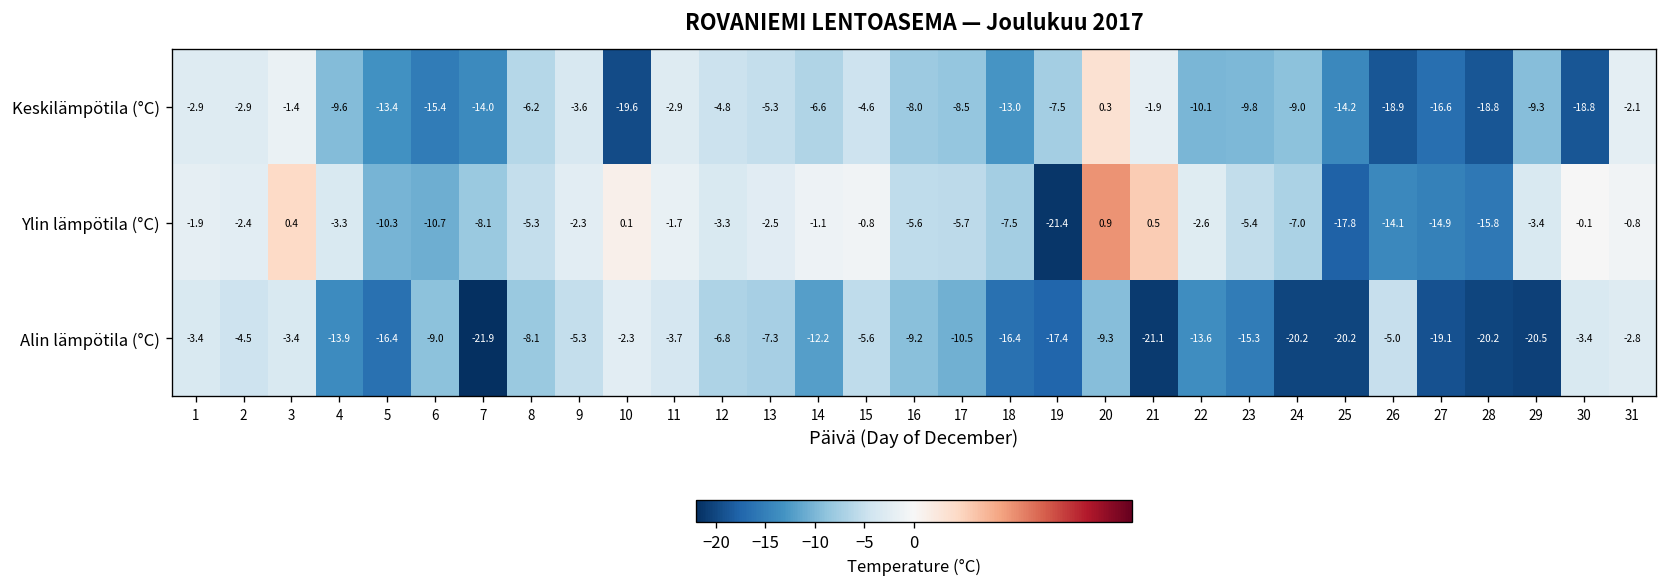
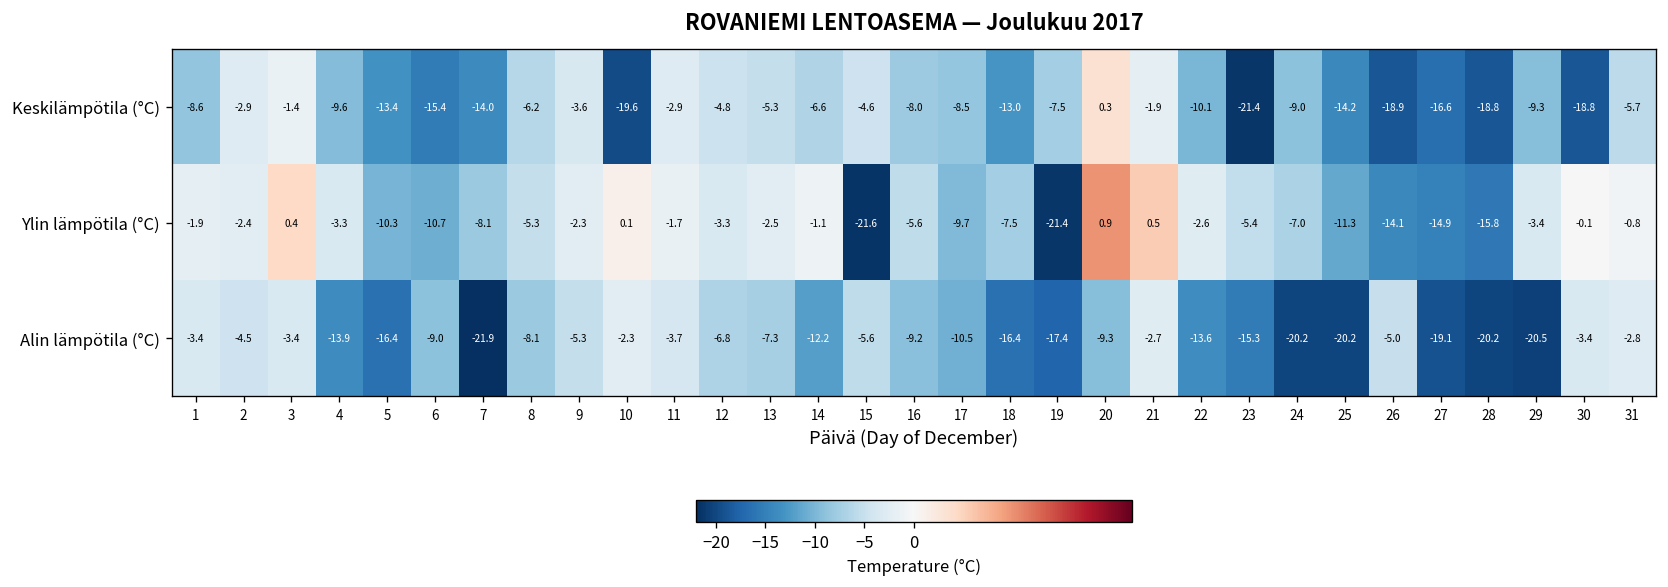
  {
    "Keskilämpötila (°C)": {
-     "1": -2.9,
+     "1": -8.6,
      "2": -2.9,
      "3": -1.4,
      "4": -9.6,
      "5": -13.4,
      "6": -15.4,
      "7": -14.0,
      "8": -6.2,
      "9": -3.6,
      "10": -19.6,
      "11": -2.9,
      "12": -4.8,
      "13": -5.3,
      "14": -6.6,
      "15": -4.6,
      "16": -8.0,
      "17": -8.5,
      "18": -13.0,
      "19": -7.5,
      "20": 0.3,
      "21": -1.9,
      "22": -10.1,
-     "23": -9.8,
+     "23": -21.4,
      "24": -9.0,
      "25": -14.2,
      "26": -18.9,
      "27": -16.6,
      "28": -18.8,
      "29": -9.3,
      "30": -18.8,
-     "31": -2.1
+     "31": -5.7
    },
    "Ylin lämpötila (°C)": {
      "1": -1.9,
      "2": -2.4,
      "3": 0.4,
      "4": -3.3,
      "5": -10.3,
      "6": -10.7,
      "7": -8.1,
      "8": -5.3,
      "9": -2.3,
      "10": 0.1,
      "11": -1.7,
      "12": -3.3,
      "13": -2.5,
      "14": -1.1,
-     "15": -0.8,
+     "15": -21.6,
      "16": -5.6,
-     "17": -5.7,
+     "17": -9.7,
      "18": -7.5,
      "19": -21.4,
      "20": 0.9,
      "21": 0.5,
      "22": -2.6,
      "23": -5.4,
      "24": -7.0,
-     "25": -17.8,
+     "25": -11.3,
      "26": -14.1,
      "27": -14.9,
      "28": -15.8,
      "29": -3.4,
      "30": -0.1,
      "31": -0.8
    },
    "Alin lämpötila (°C)": {
      "1": -3.4,
      "2": -4.5,
      "3": -3.4,
      "4": -13.9,
      "5": -16.4,
      "6": -9.0,
      "7": -21.9,
      "8": -8.1,
      "9": -5.3,
      "10": -2.3,
      "11": -3.7,
      "12": -6.8,
      "13": -7.3,
      "14": -12.2,
      "15": -5.6,
      "16": -9.2,
      "17": -10.5,
      "18": -16.4,
      "19": -17.4,
      "20": -9.3,
-     "21": -21.1,
+     "21": -2.7,
      "22": -13.6,
      "23": -15.3,
      "24": -20.2,
      "25": -20.2,
      "26": -5.0,
      "27": -19.1,
      "28": -20.2,
      "29": -20.5,
      "30": -3.4,
      "31": -2.8
    }
  }
